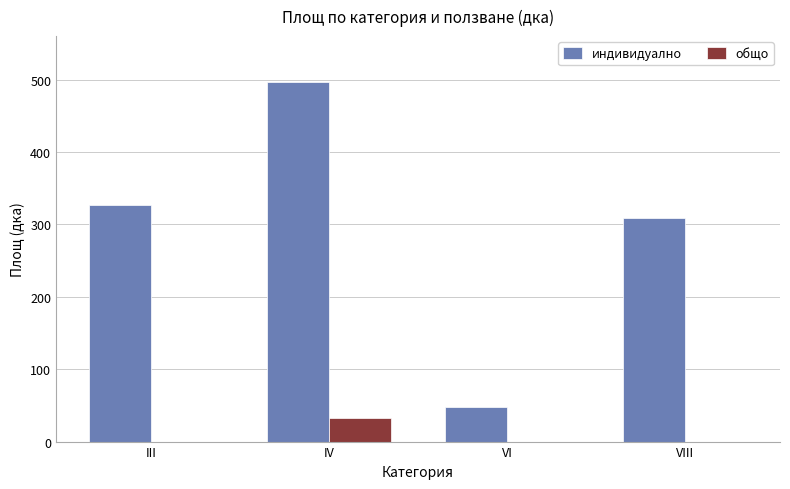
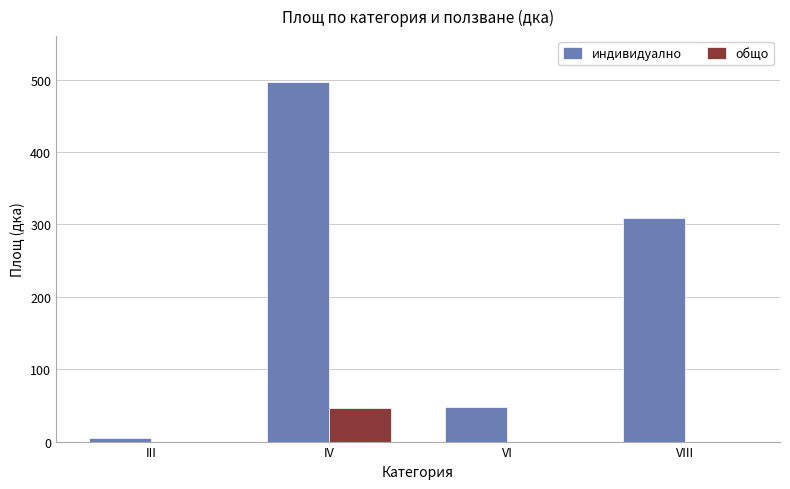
  {
    "индивидуално": {
-     "III": 330,
+     "III": 0,
      "IV": 500,
      "VI": 50,
      "VIII": 310
    },
    "общо": {
      "III": 0,
-     "IV": 30,
+     "IV": 50,
      "VI": 0,
      "VIII": 0
    }
  }
